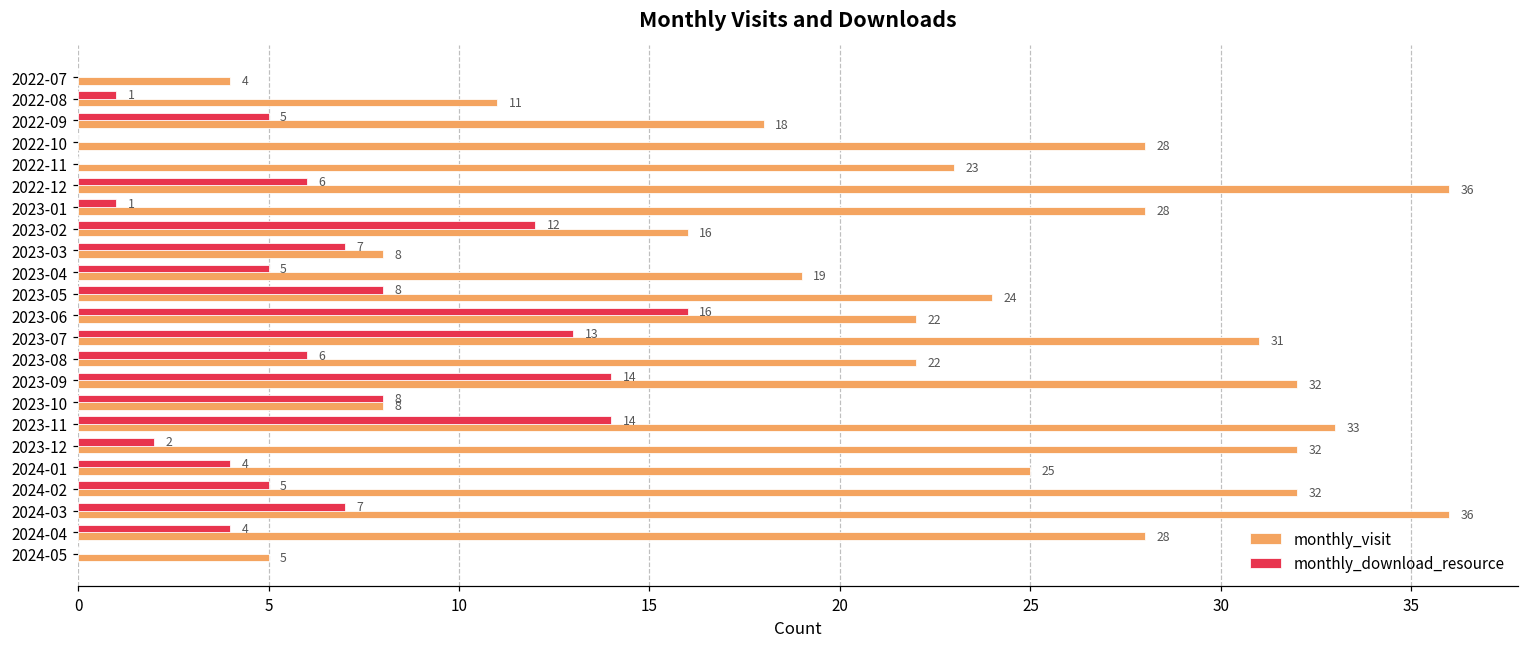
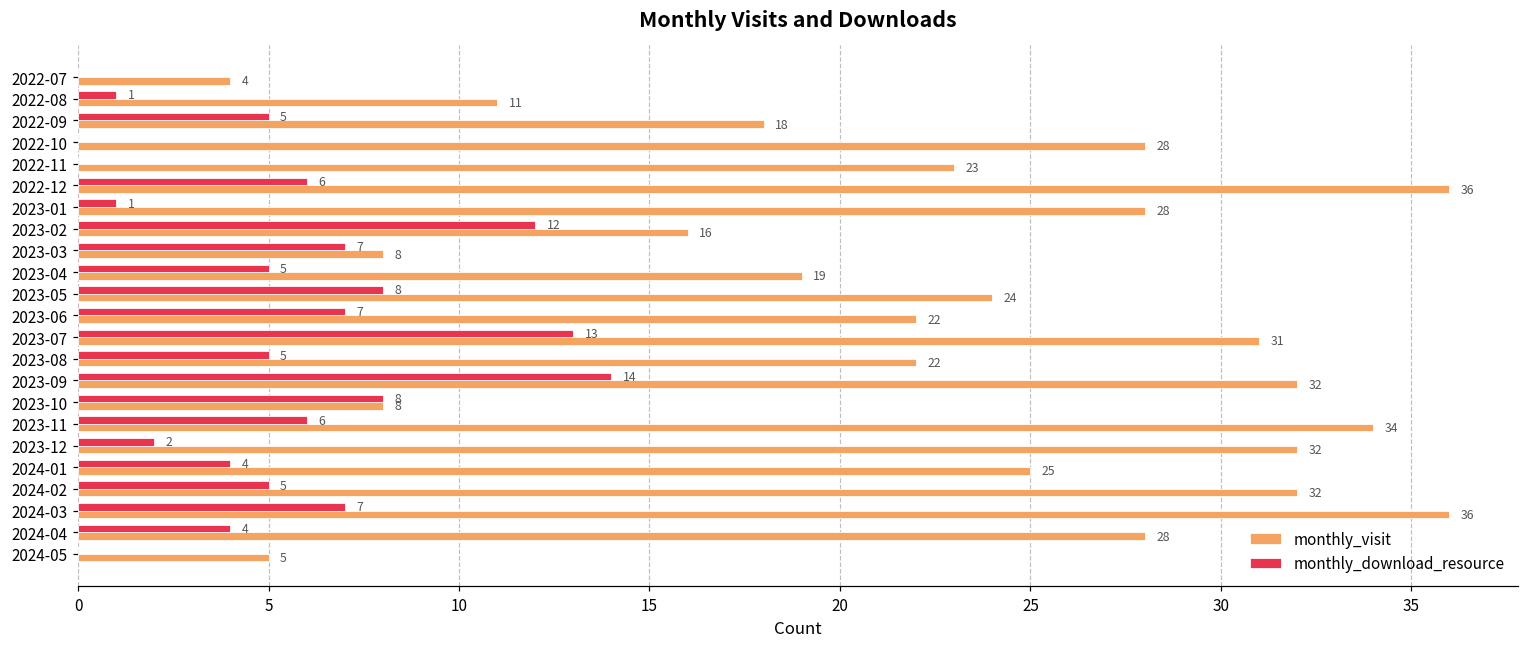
  {
    "monthly_visit": {
      "2022-07": 4,
      "2022-08": 11,
      "2022-09": 18,
      "2022-10": 28,
      "2022-11": 23,
      "2022-12": 36,
      "2023-01": 28,
      "2023-02": 16,
      "2023-03": 8,
      "2023-04": 19,
      "2023-05": 24,
      "2023-06": 22,
      "2023-07": 31,
      "2023-08": 22,
      "2023-09": 32,
-     "2023-11": 33,
+     "2023-11": 34,
      "2023-12": 32,
      "2024-01": 25,
      "2024-02": 32,
      "2024-03": 36,
      "2024-04": 28,
      "2024-05": 5
    },
    "monthly_download_resource": {
      "2022-08": 1,
      "2022-09": 5,
      "2022-12": 6,
      "2023-01": 1,
      "2023-02": 12,
      "2023-03": 7,
      "2023-04": 5,
      "2023-05": 8,
-     "2023-06": 16,
+     "2023-06": 7,
      "2023-07": 13,
-     "2023-08": 6,
+     "2023-08": 5,
      "2023-09": 14,
-     "2023-11": 14,
+     "2023-11": 6,
      "2023-12": 2,
      "2024-01": 4,
      "2024-02": 5,
      "2024-03": 7,
      "2024-04": 4
    }
  }
